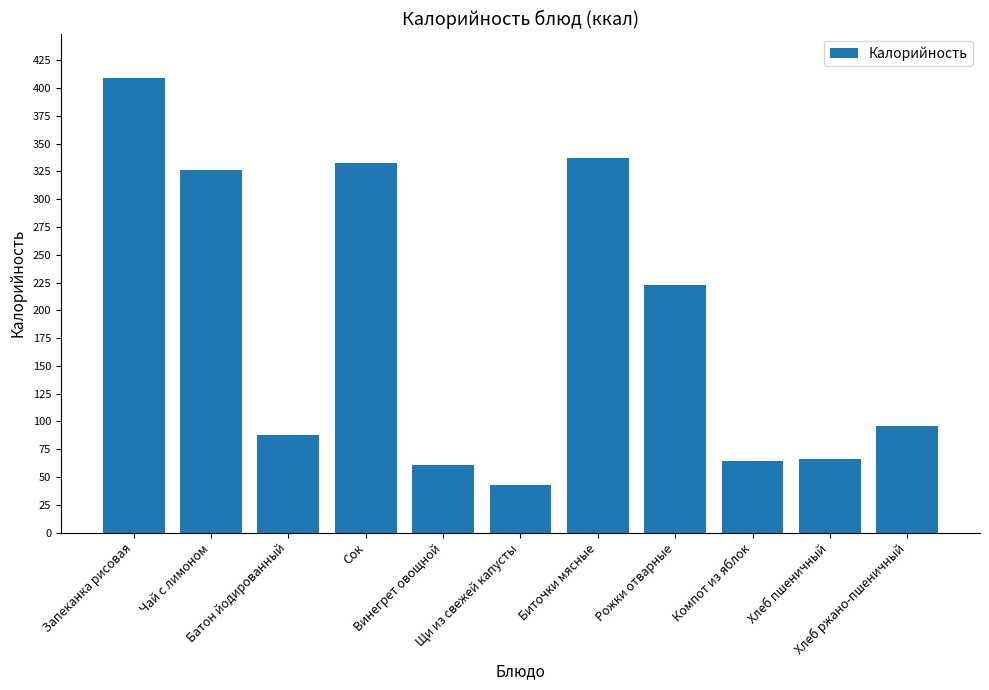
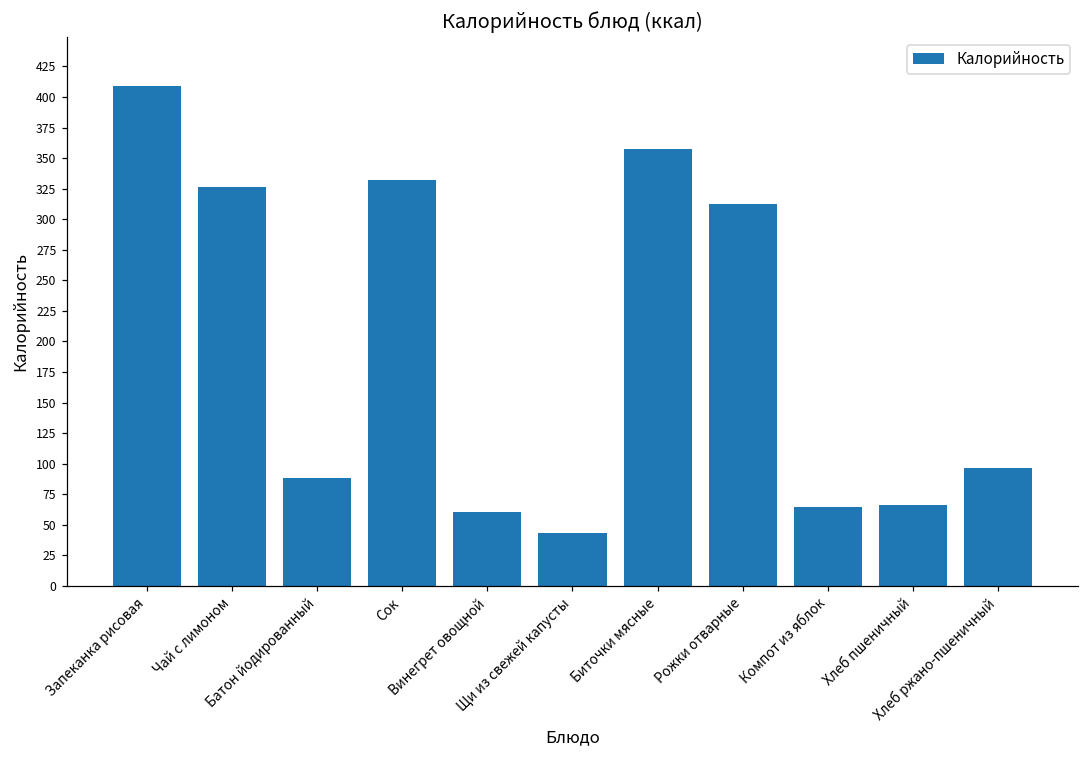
  {
    "Запеканка рисовая": 409,
    "Чай с лимоном": 327,
    "Батон йодированный": 88,
    "Сок": 332,
    "Винегрет овощной": 61,
    "Щи из свежей капусты": 43,
-   "Биточки мясные": 337,
-   "Рожки отварные": 222,
+   "Биточки мясные": 358,
+   "Рожки отварные": 313,
    "Компот из яблок": 65,
    "Хлеб пшеничный": 66,
    "Хлеб ржано-пшеничный": 96
  }
